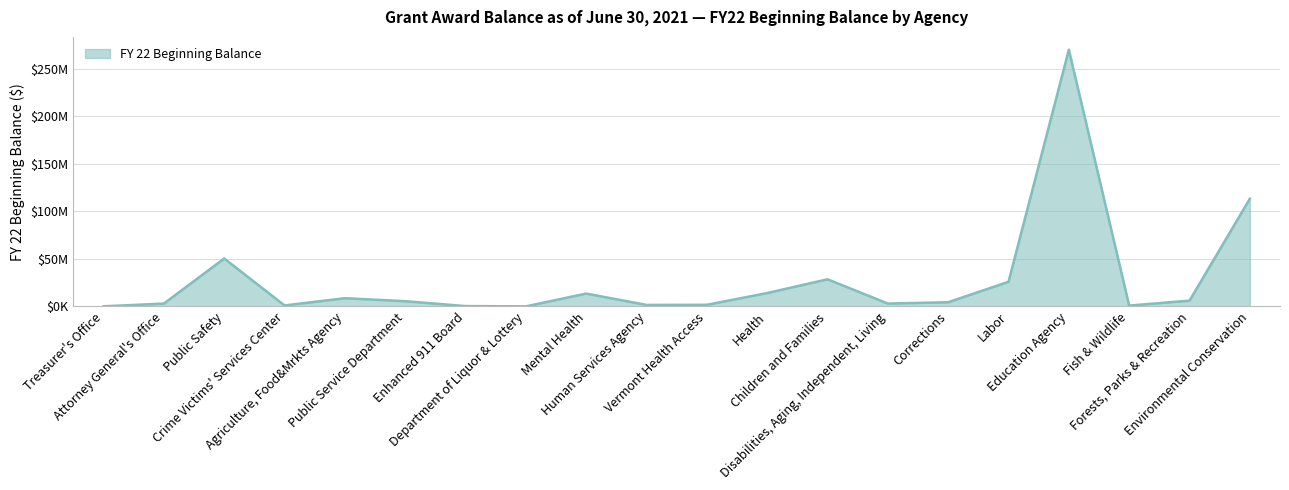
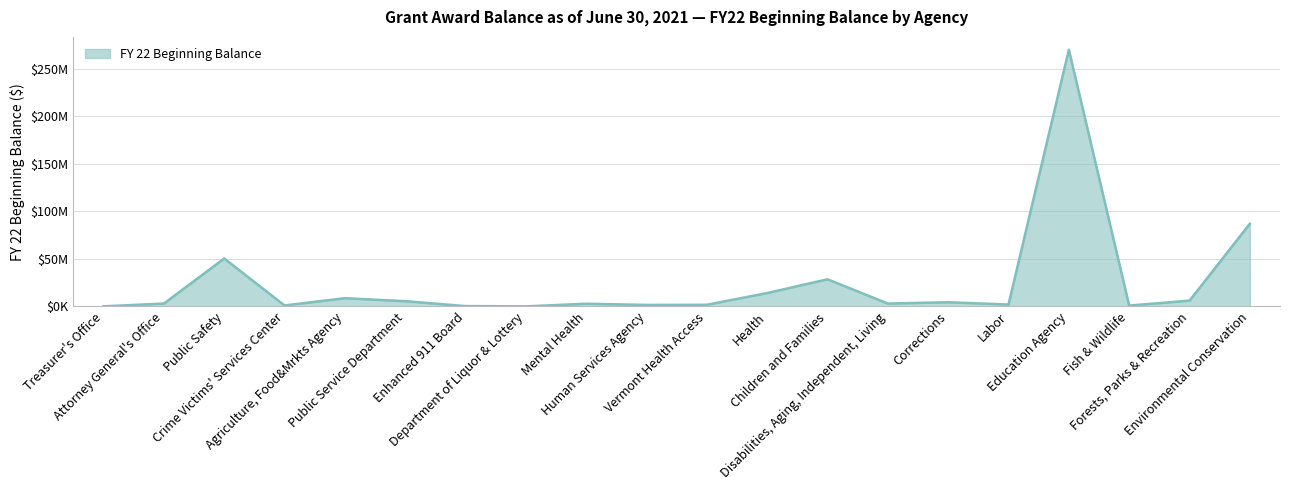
  {
    "Treasurer's Office": "$0",
    "Attorney General's Office": "$0",
    "Public Safety": "$50000000",
    "Crime Victims' Services Center": "$0",
    "Agriculture, Food&Mrkts Agency": "$10000000",
    "Public Service Department": "$10000000",
    "Enhanced 911 Board": "$0",
    "Department of Liquor & Lottery": "$0",
-   "Mental Health": "$10000000",
+   "Mental Health": "$0",
    "Human Services Agency": "$0",
    "Vermont Health Access": "$0",
    "Health": "$10000000",
    "Children and Families": "$30000000",
    "Disabilities, Aging, Independent, Living": "$0",
    "Corrections": "$0",
-   "Labor": "$30000000",
+   "Labor": "$0",
    "Education Agency": "$270000000",
    "Fish & Wildlife": "$0",
    "Forests, Parks & Recreation": "$10000000",
-   "Environmental Conservation": "$110000000"
+   "Environmental Conservation": "$90000000"
  }
